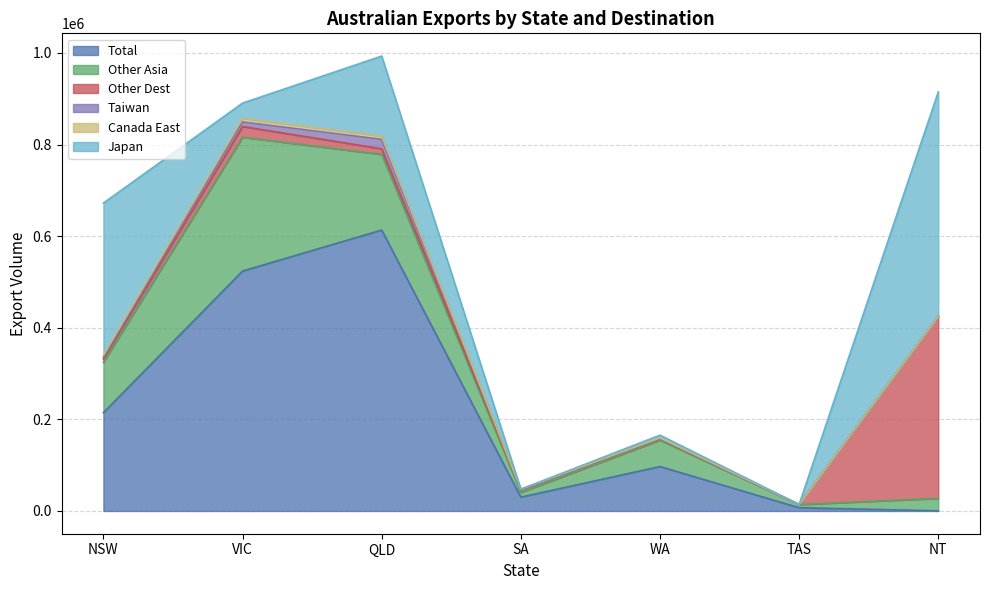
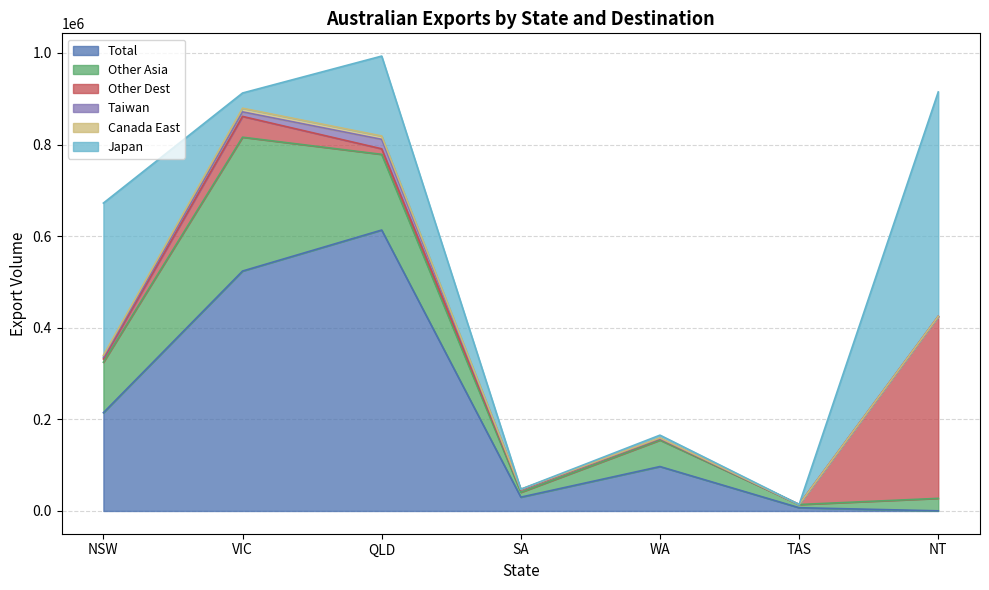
  {
    "Other Asia": {
      "NSW": 110000,
      "VIC": 290000,
      "QLD": 170000,
      "NT": 30000
    },
    "Other Dest": {
-     "VIC": 20000,
+     "VIC": 50000,
      "QLD": 10000
    },
    "Canada East": {
      "VIC": 10000,
      "QLD": 10000
    },
    "Japan": {
      "NSW": 330000,
      "VIC": 30000,
      "QLD": 170000,
      "WA": 10000,
      "NT": 490000
    }
  }
